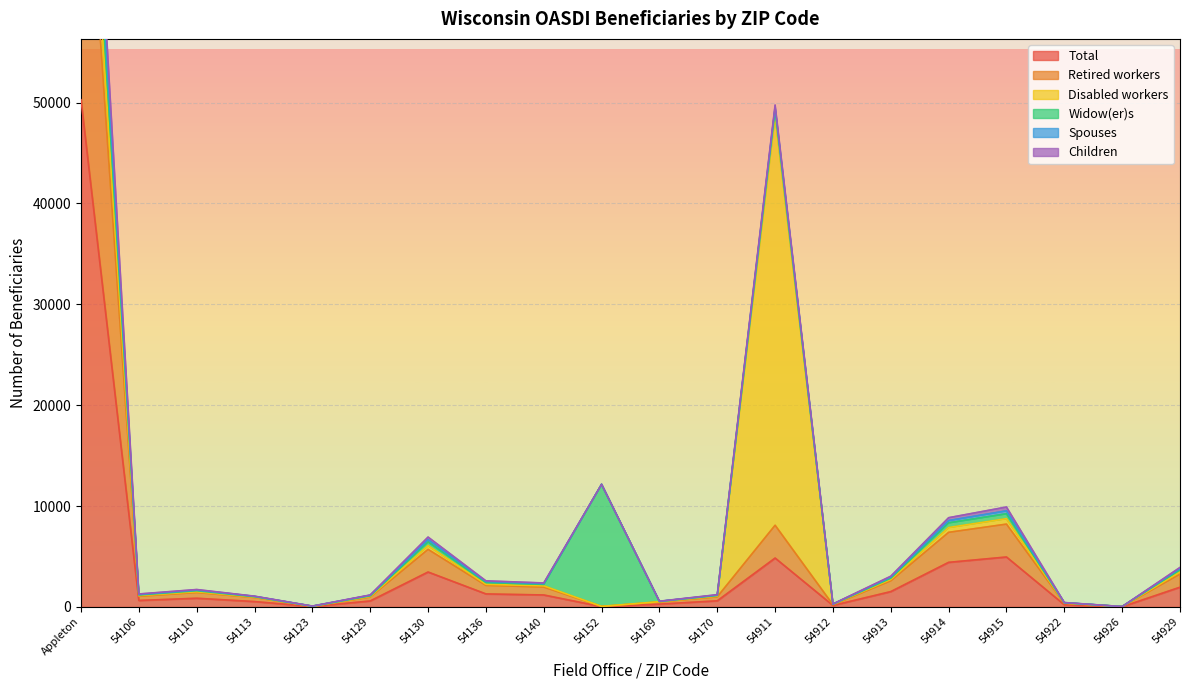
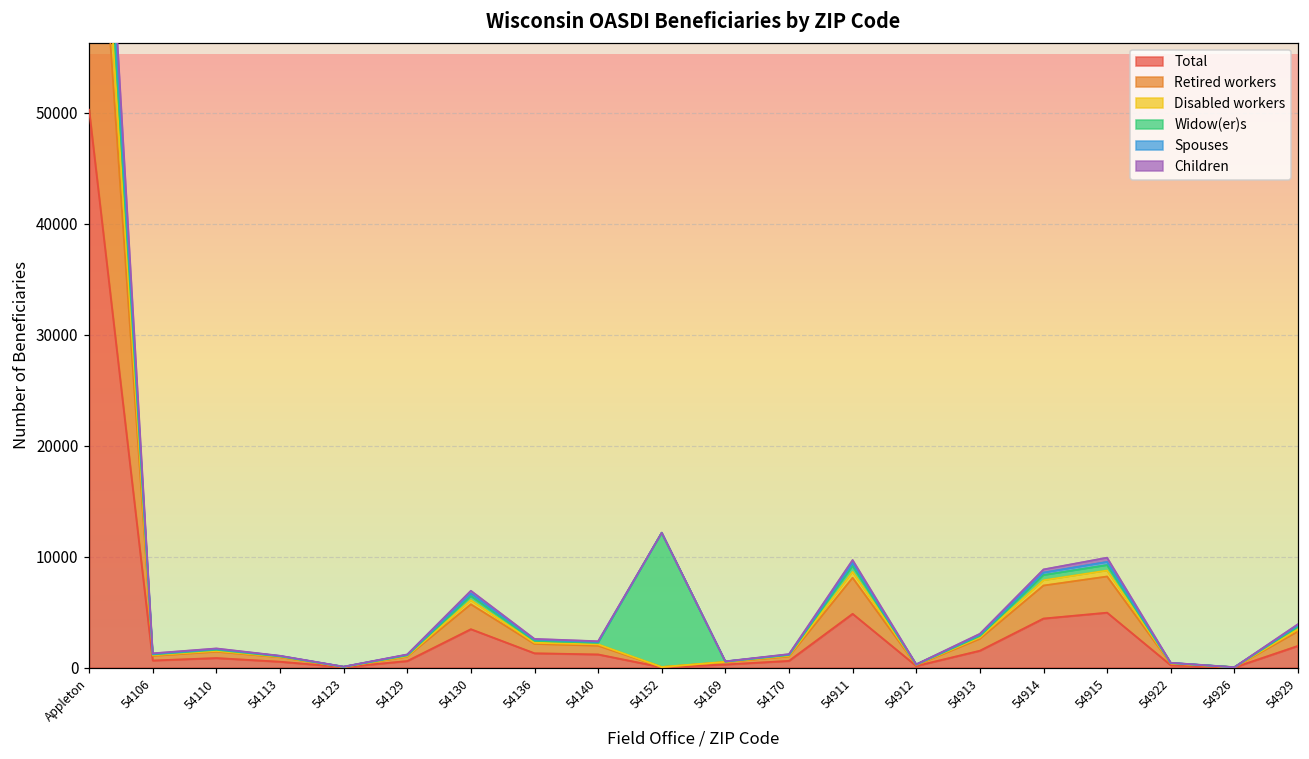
  {
    "Disabled workers": {
      "54130": 400,
-     "54911": 40600,
+     "54911": 500,
      "54914": 500,
      "54915": 500
    },
    "Widow(er)s": {
      "54911": 500,
      "54915": 500
    },
    "Spouses": {
      "54915": 300
    },
    "Children": {
      "54914": 300,
      "54915": 400
    }
  }
